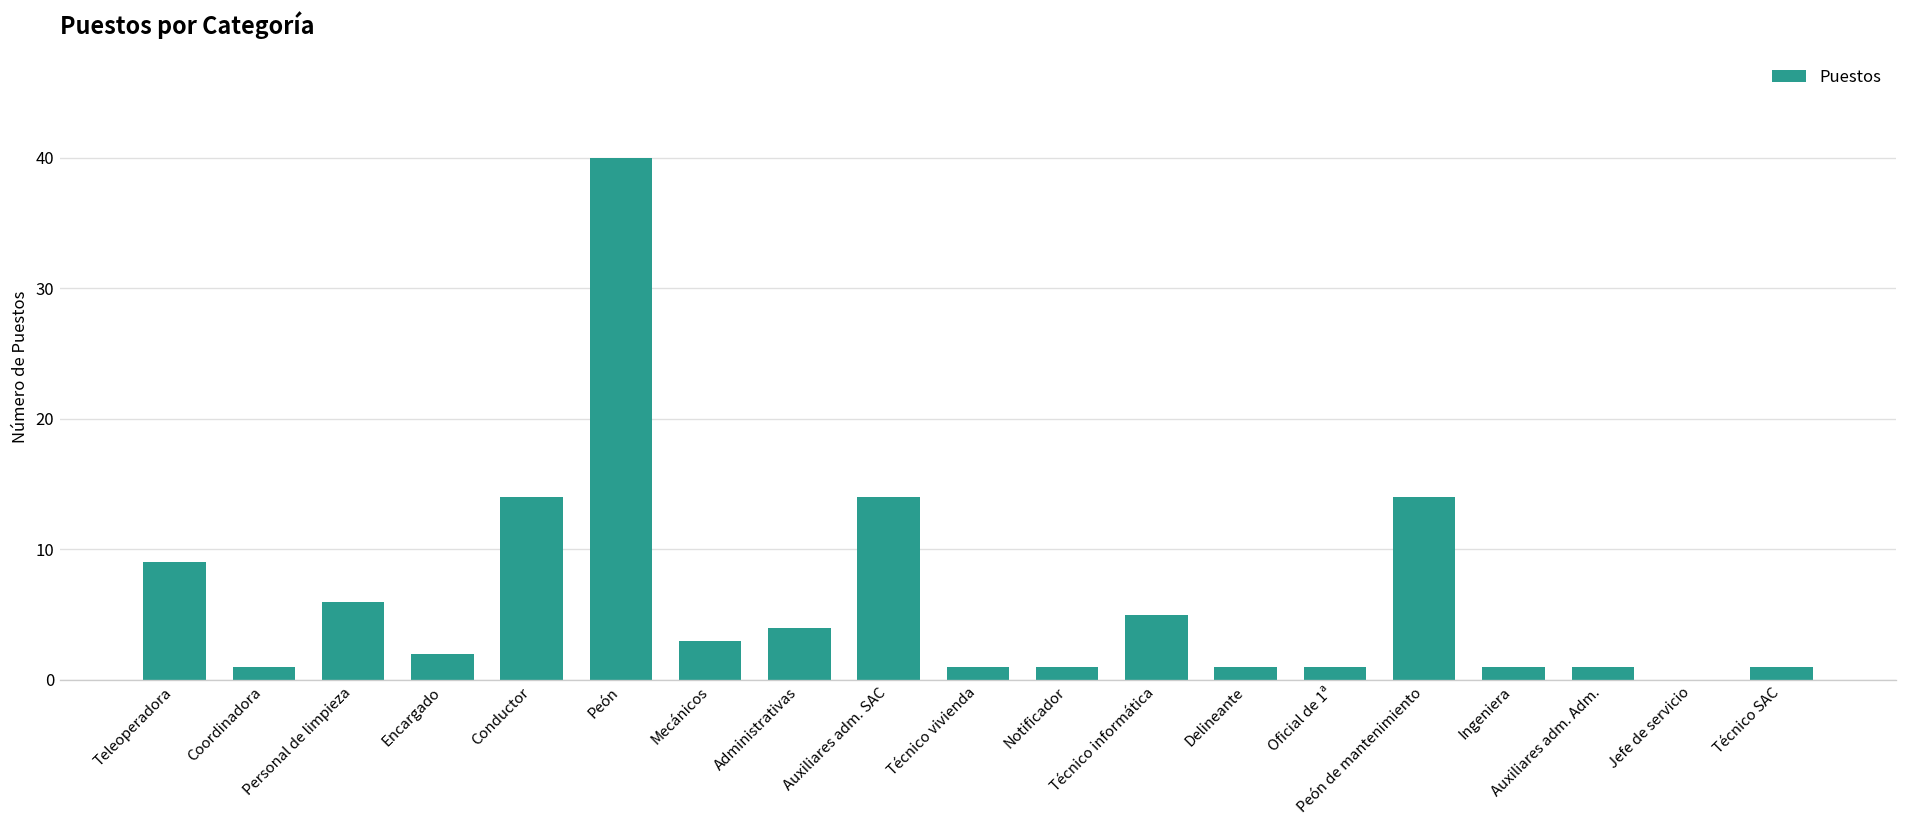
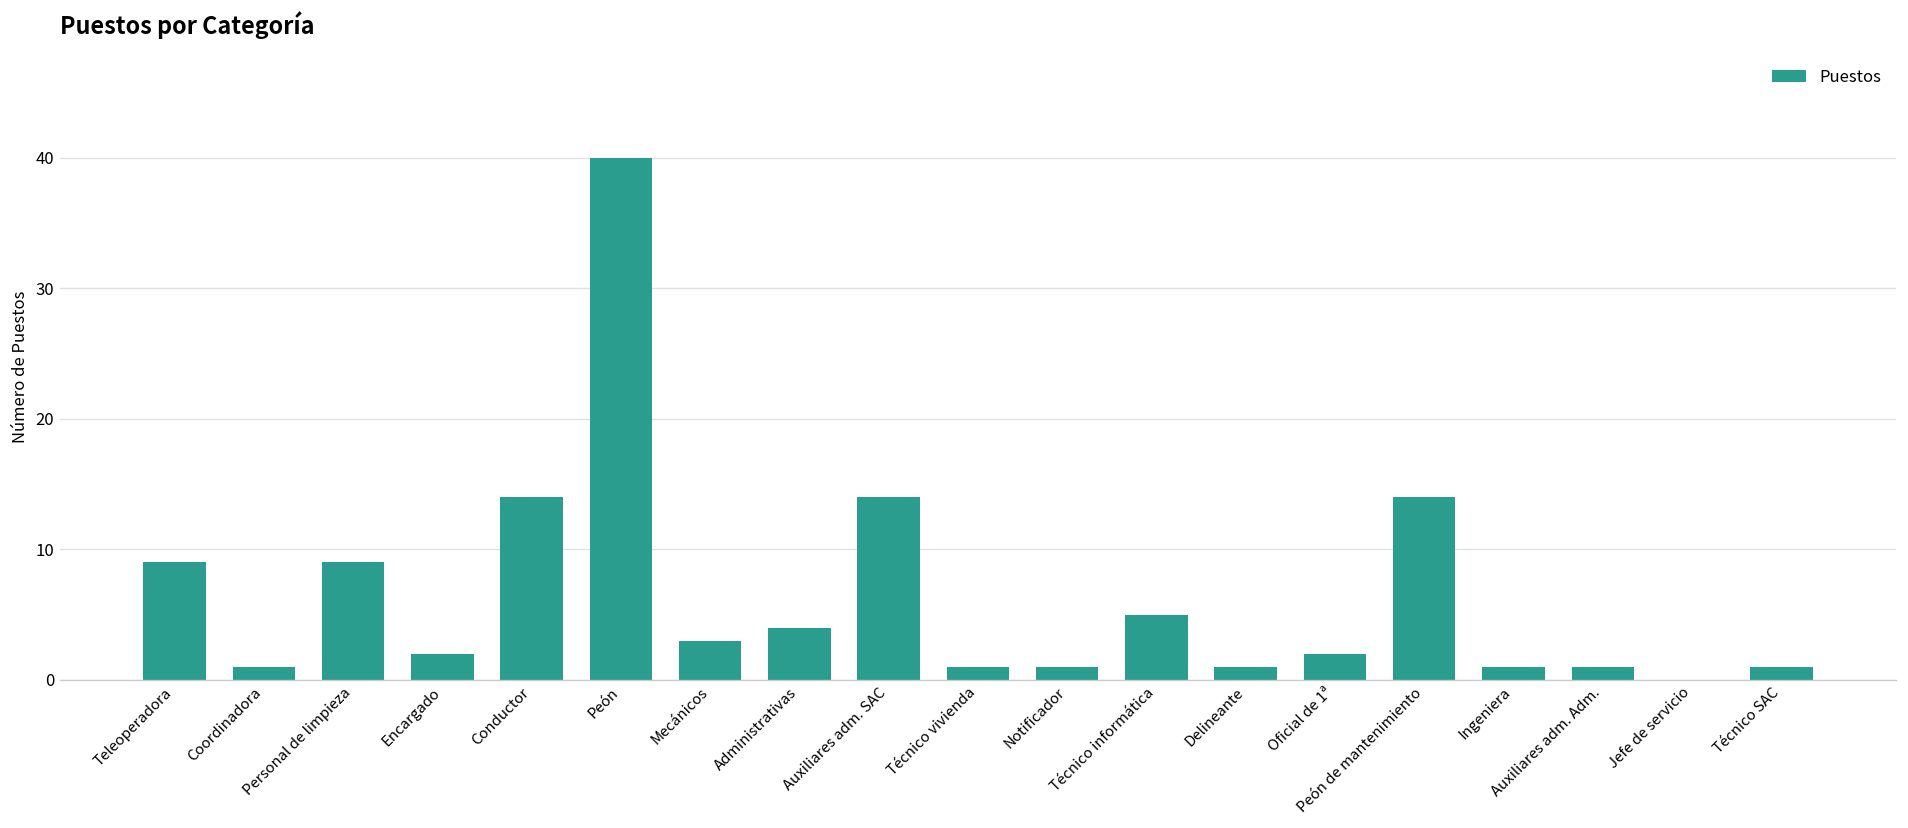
  {
    "Teleoperadora": 9,
    "Coordinadora": 1,
-   "Personal de limpieza": 6,
+   "Personal de limpieza": 9,
    "Encargado": 2,
    "Conductor": 14,
    "Peón": 40,
    "Mecánicos": 3,
    "Administrativas": 4,
    "Auxiliares adm. SAC": 14,
    "Técnico vivienda": 1,
    "Notificador": 1,
    "Técnico informática": 5,
    "Delineante": 1,
-   "Oficial de 1ª": 1,
+   "Oficial de 1ª": 2,
    "Peón de mantenimiento": 14,
    "Ingeniera": 1,
    "Auxiliares adm. Adm.": 1,
    "Jefe de servicio": 0,
    "Técnico SAC": 1
  }
